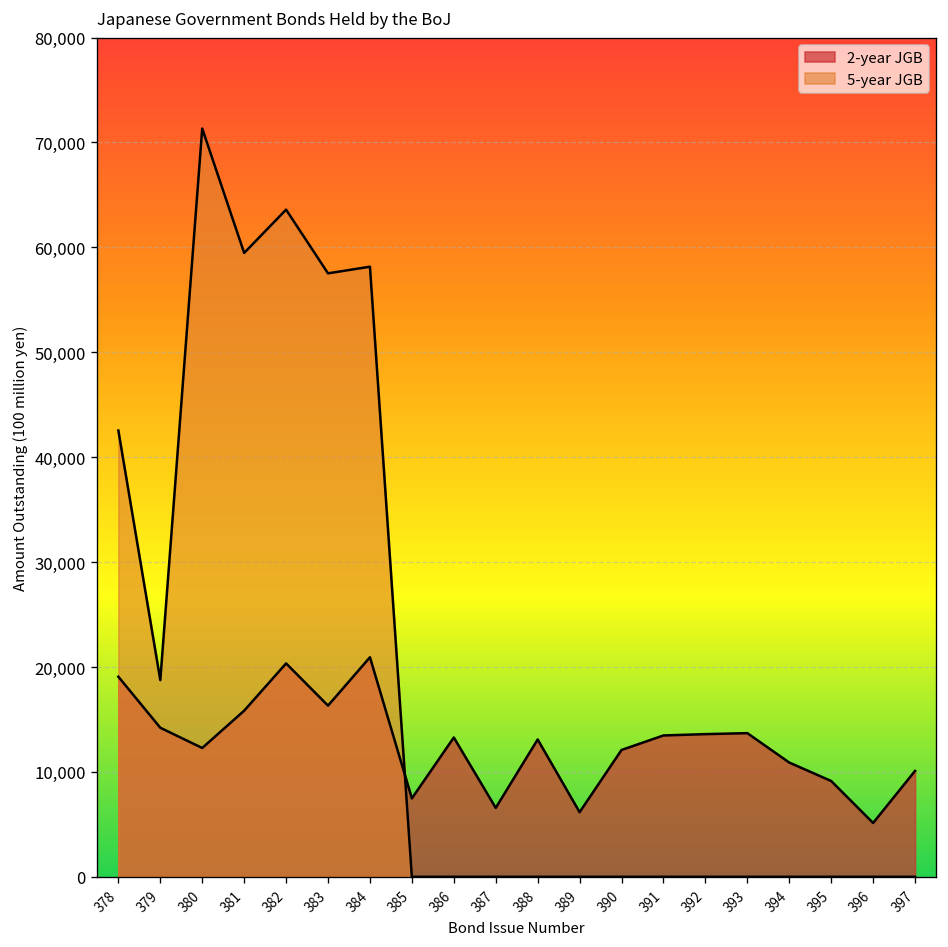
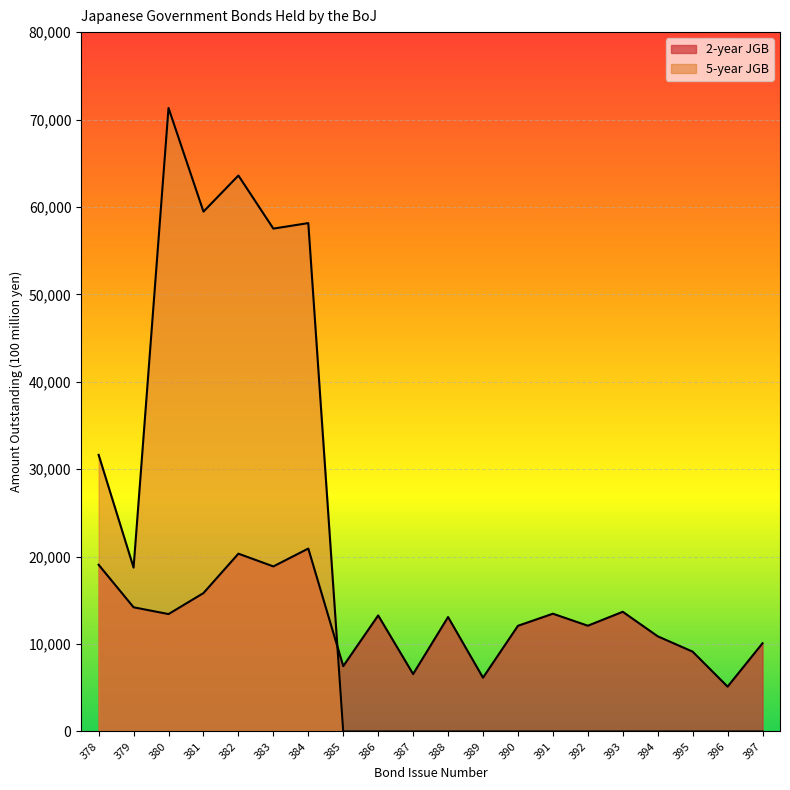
  {
    "2-year JGB": {
      "378": "19,000",
      "379": "14,000",
-     "380": "12,000",
+     "380": "13,000",
      "381": "16,000",
      "382": "20,000",
-     "383": "16,000",
+     "383": "19,000",
      "384": "21,000",
      "385": "7,000",
      "386": "13,000",
      "387": "7,000",
      "388": "13,000",
      "389": "6,000",
      "390": "12,000",
      "391": "13,000",
-     "392": "14,000",
+     "392": "12,000",
      "393": "14,000",
      "394": "11,000",
      "395": "9,000",
      "396": "5,000",
      "397": "10,000"
    },
    "5-year JGB": {
-     "378": "43,000",
+     "378": "32,000",
      "379": "19,000",
      "380": "71,000",
      "381": "59,000",
      "382": "64,000",
      "383": "58,000",
      "384": "58,000",
      "385": "0",
      "386": "0",
      "387": "0",
      "388": "0",
      "389": "0",
      "390": "0",
      "391": "0",
      "392": "0",
      "393": "0",
      "394": "0",
      "395": "0",
      "396": "0",
      "397": "0"
    }
  }
